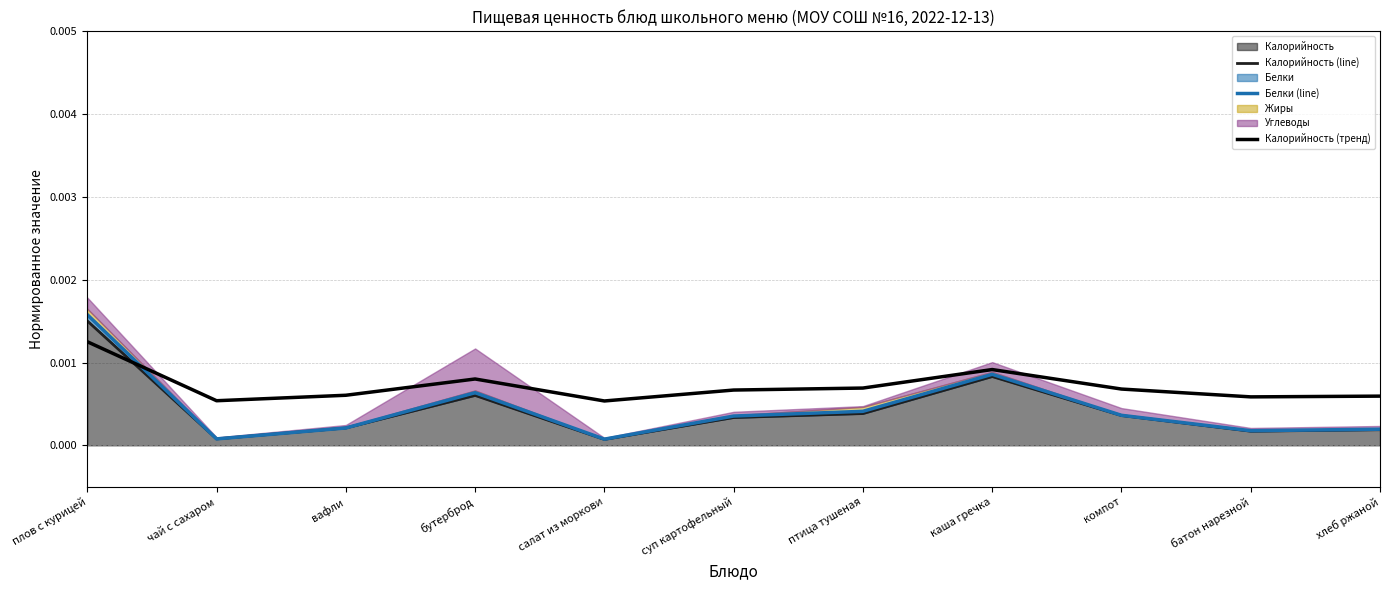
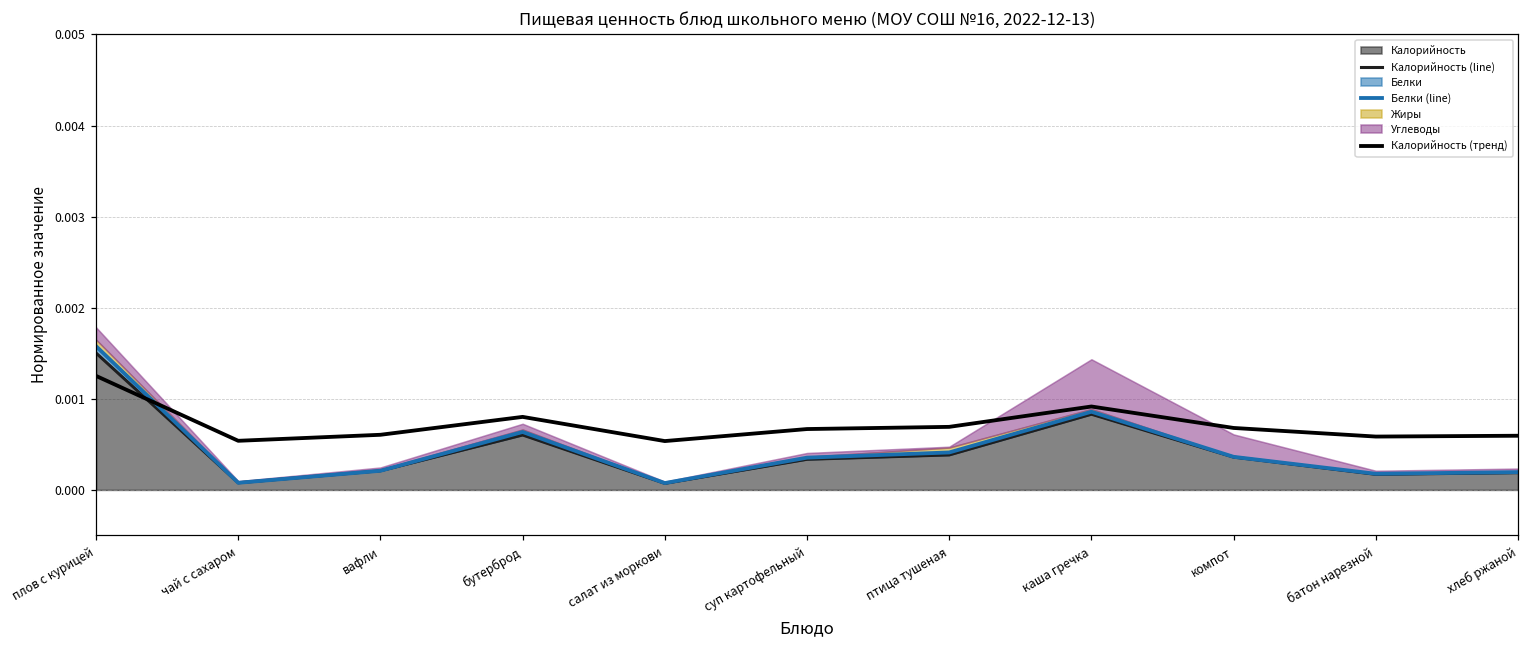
  {
    "Белки": {
      "плов с курицей": 0.0001
    },
    "Жиры": {
      "плов с курицей": 0.0001
    },
    "Углеводы": {
      "плов с курицей": 0.0001,
-     "бутерброд": 0.0005,
+     "бутерброд": 0.0001,
      "суп картофельный": 0.0000,
-     "каша гречка": 0.0001,
-     "компот": 0.0001,
+     "каша гречка": 0.0005,
+     "компот": 0.0002,
      "хлеб ржаной": 0.0000
    }
  }
